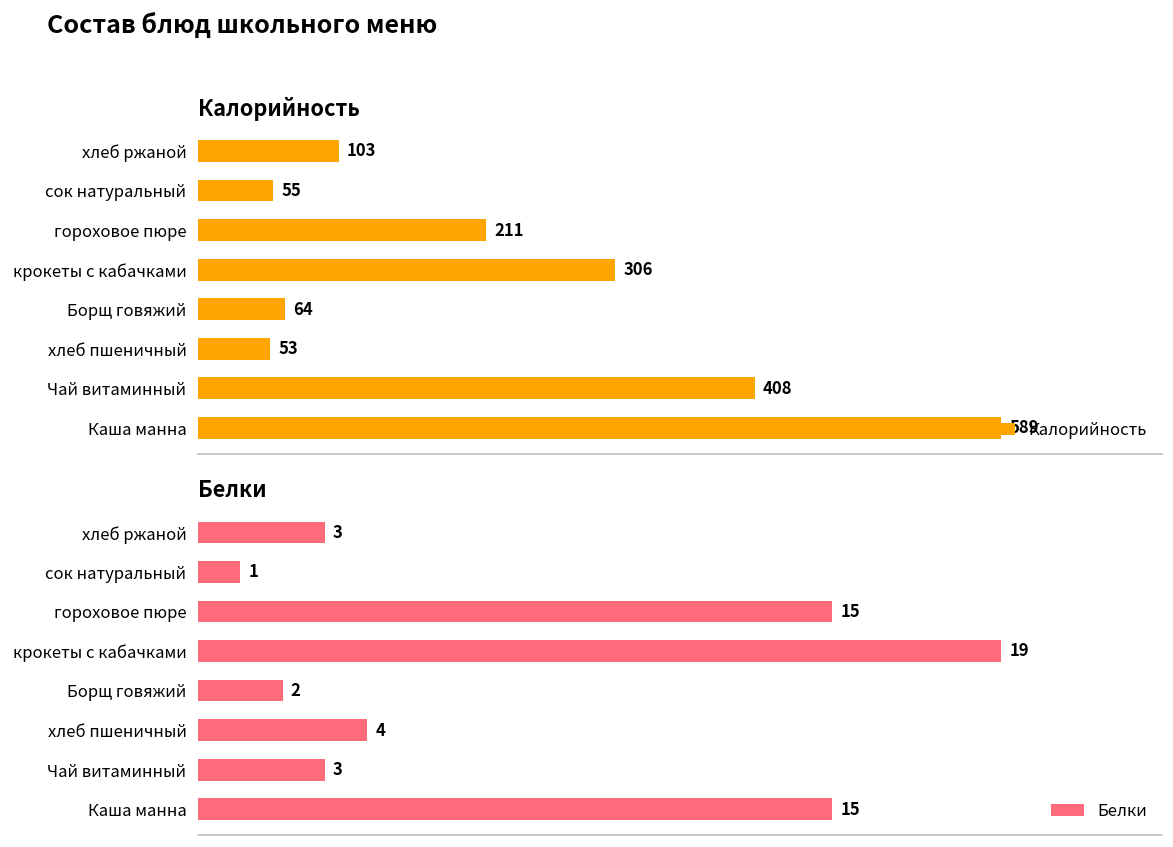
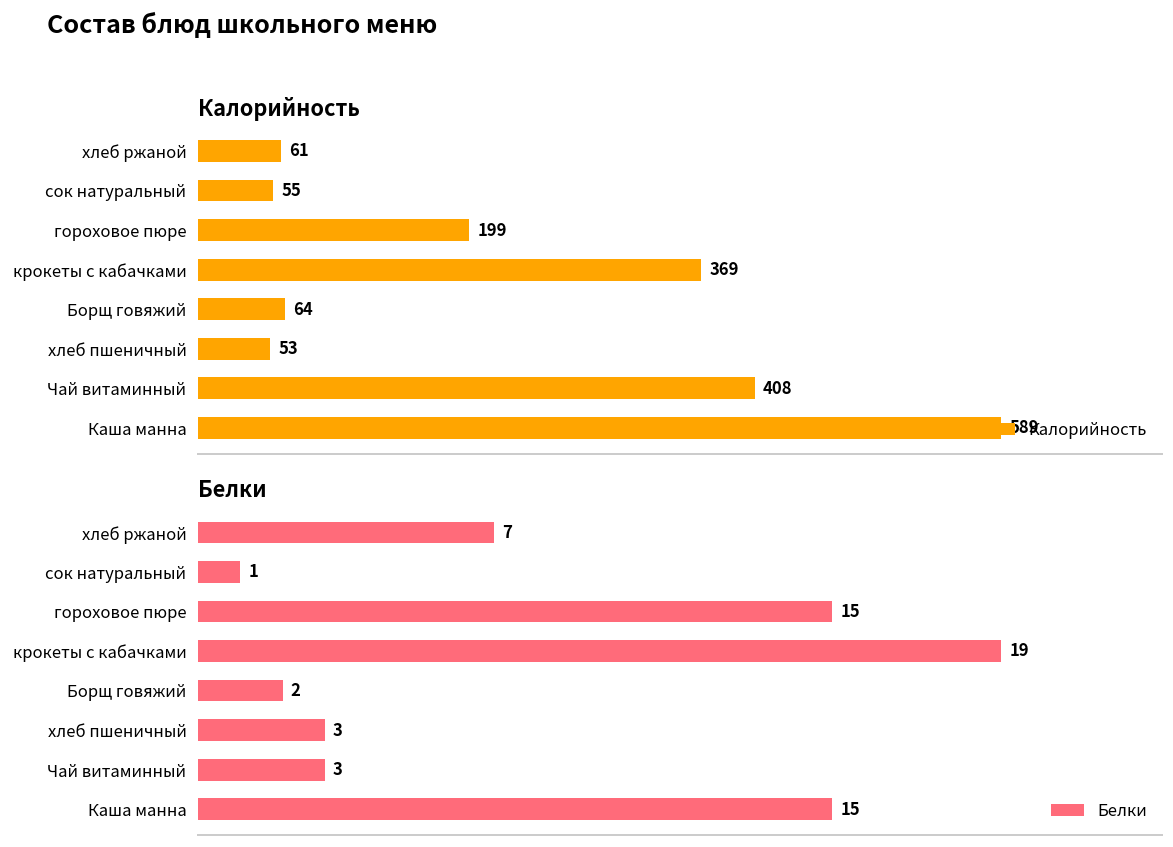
  {
    "Калорийность": {
-     "хлеб ржаной": 103,
+     "хлеб ржаной": 61,
      "сок натуральный": 55,
-     "гороховое пюре": 211,
-     "крокеты с кабачками": 306,
+     "гороховое пюре": 199,
+     "крокеты с кабачками": 369,
      "Борщ говяжий": 64,
      "хлеб пшеничный": 53,
      "Чай витаминный": 408
    },
    "Белки": {
-     "хлеб ржаной": 3,
+     "хлеб ржаной": 7,
      "сок натуральный": 1,
      "гороховое пюре": 15,
      "крокеты с кабачками": 19,
      "Борщ говяжий": 2,
-     "хлеб пшеничный": 4,
+     "хлеб пшеничный": 3,
      "Чай витаминный": 3,
      "Каша манна": 15
    }
  }
